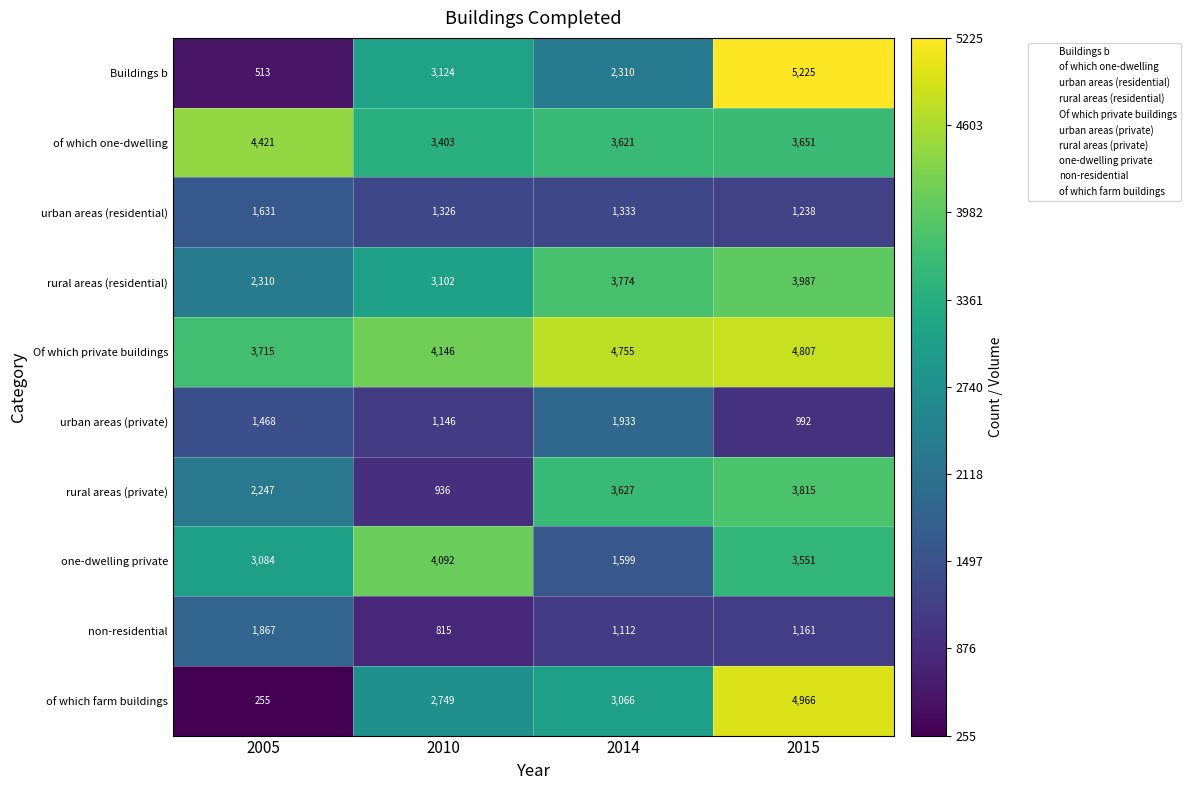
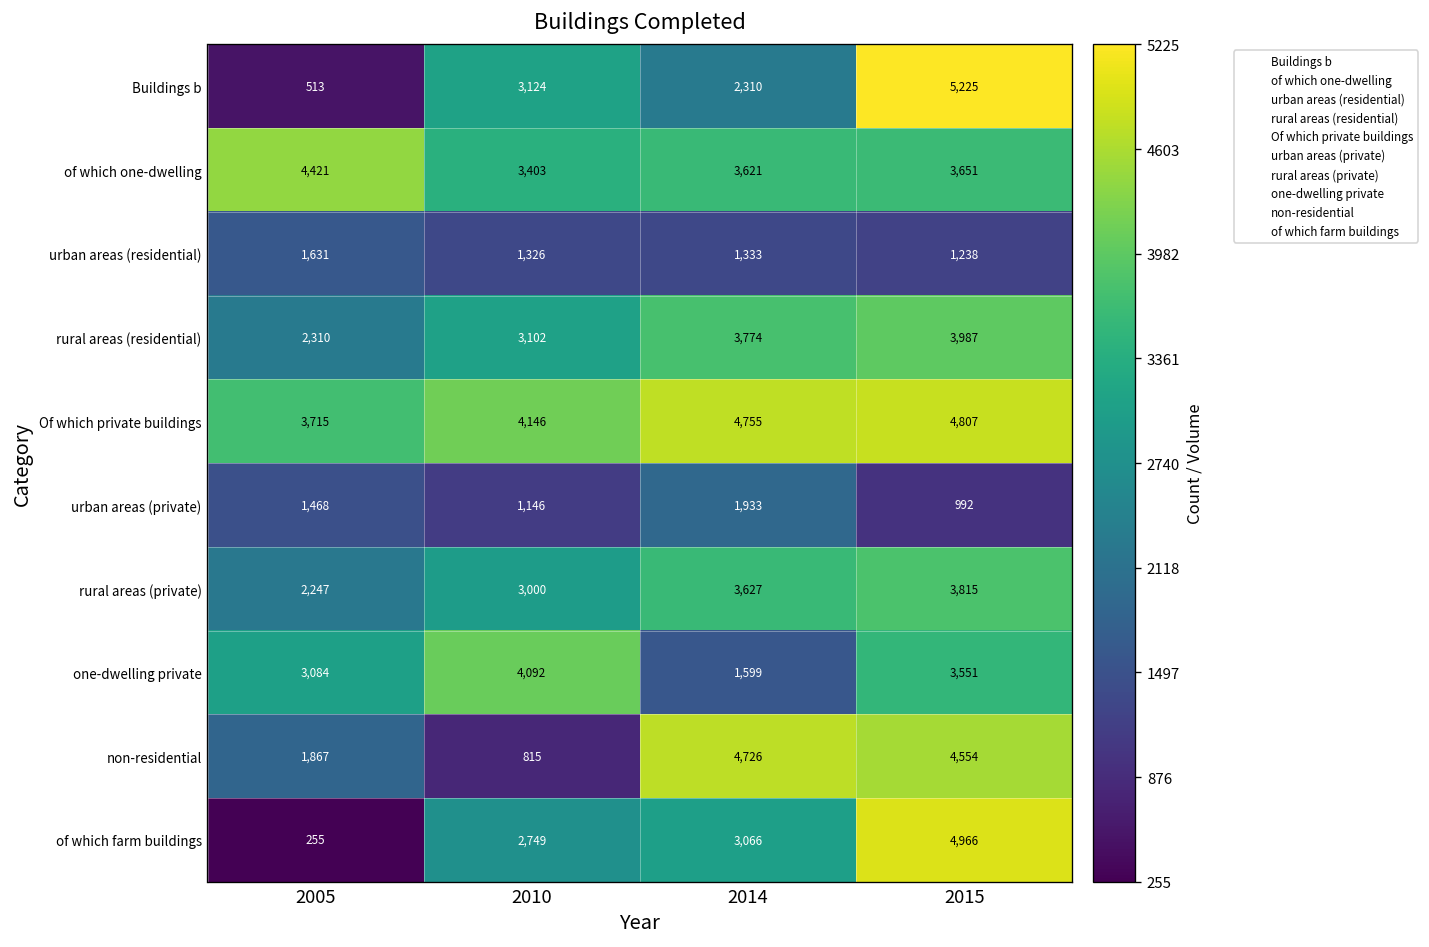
  {
    "Buildings b": {
      "2005": "513",
      "2010": "3,124",
      "2014": "2,310",
      "2015": "5,225"
    },
    "of which one-dwelling": {
      "2005": "4,421",
      "2010": "3,403",
      "2014": "3,621",
      "2015": "3,651"
    },
    "urban areas (residential)": {
      "2005": "1,631",
      "2010": "1,326",
      "2014": "1,333",
      "2015": "1,238"
    },
    "rural areas (residential)": {
      "2005": "2,310",
      "2010": "3,102",
      "2014": "3,774",
      "2015": "3,987"
    },
    "Of which private buildings": {
      "2005": "3,715",
      "2010": "4,146",
      "2014": "4,755",
      "2015": "4,807"
    },
    "urban areas (private)": {
      "2005": "1,468",
      "2010": "1,146",
      "2014": "1,933",
      "2015": "992"
    },
    "rural areas (private)": {
      "2005": "2,247",
-     "2010": "936",
+     "2010": "3,000",
      "2014": "3,627",
      "2015": "3,815"
    },
    "one-dwelling private": {
      "2005": "3,084",
      "2010": "4,092",
      "2014": "1,599",
      "2015": "3,551"
    },
    "non-residential": {
      "2005": "1,867",
      "2010": "815",
-     "2014": "1,112",
-     "2015": "1,161"
+     "2014": "4,726",
+     "2015": "4,554"
    },
    "of which farm buildings": {
      "2005": "255",
      "2010": "2,749",
      "2014": "3,066",
      "2015": "4,966"
    }
  }
